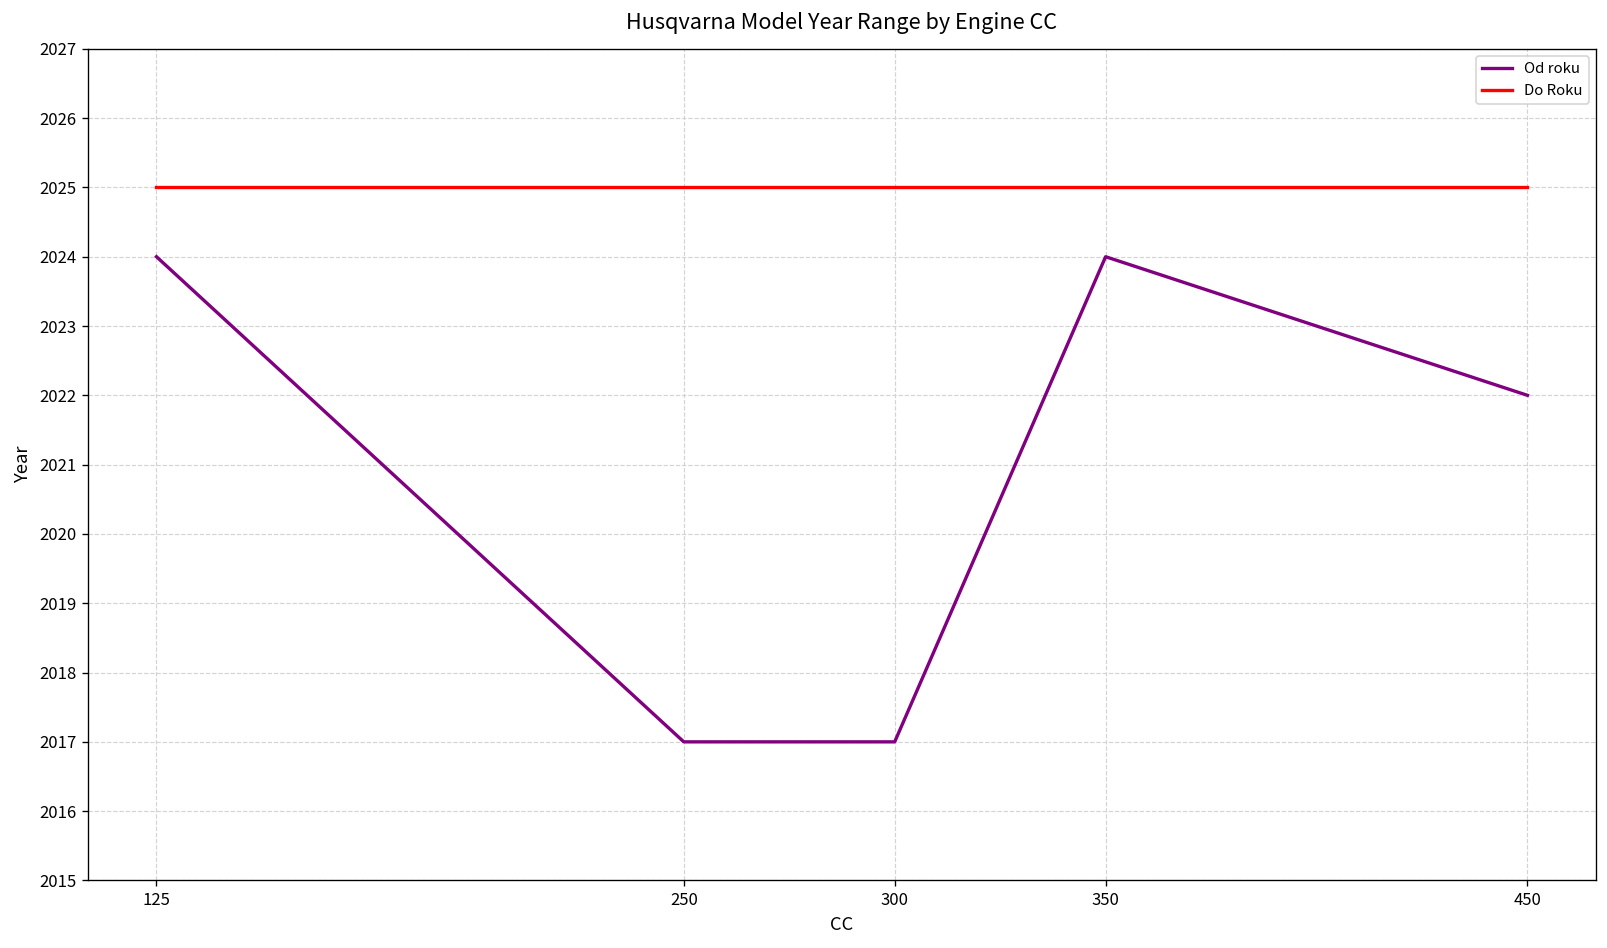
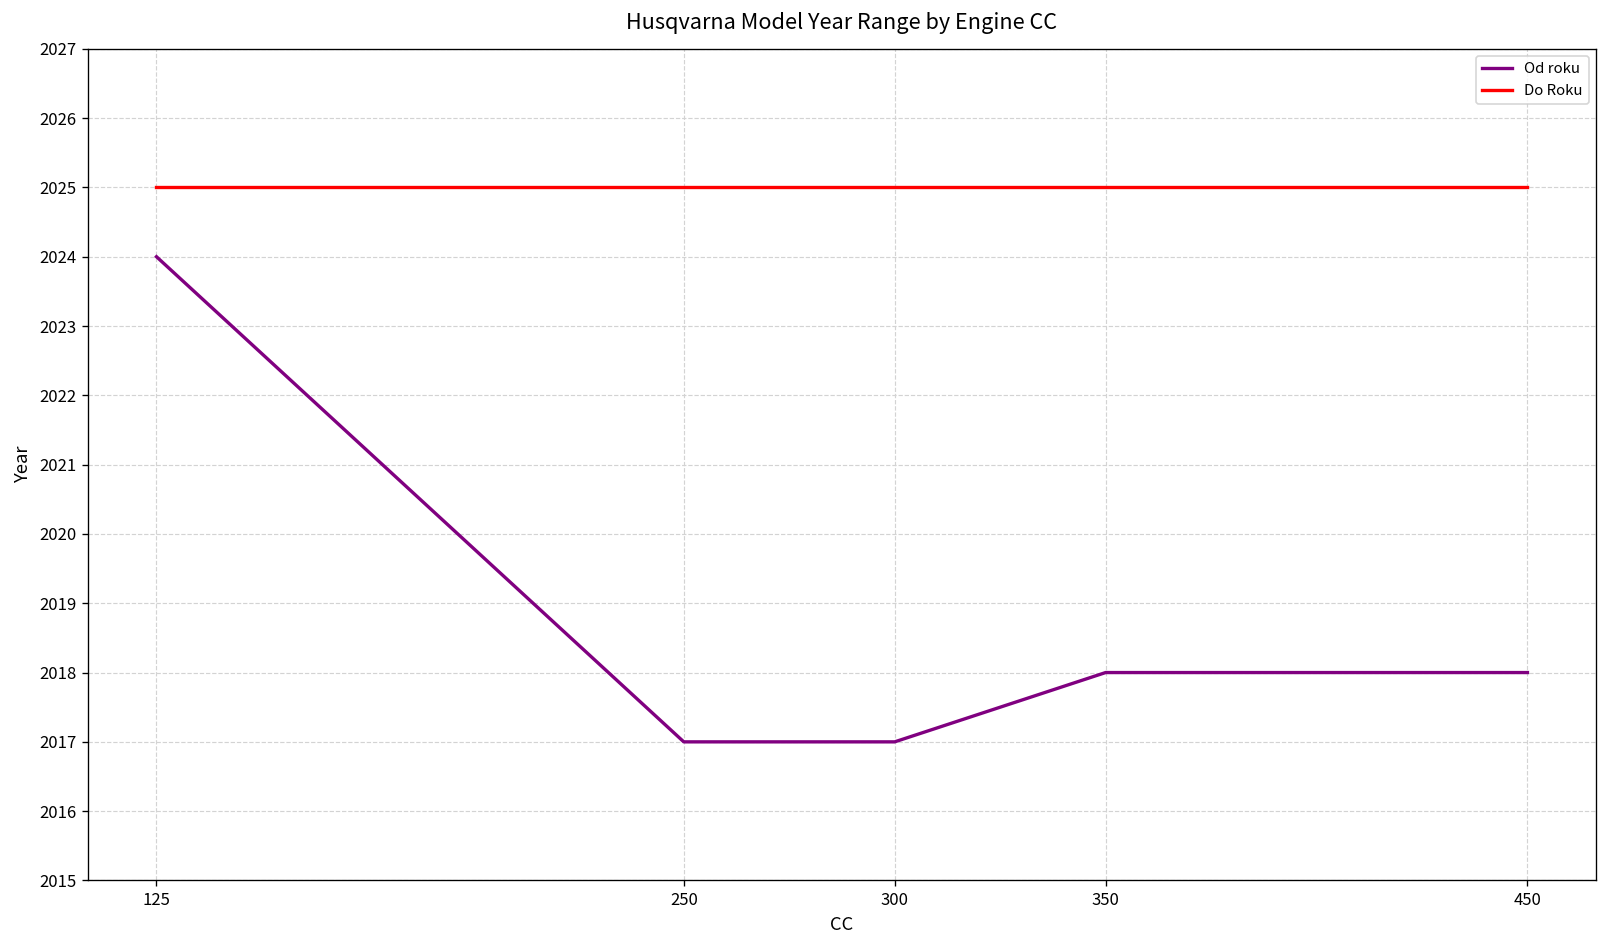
  {
    "Od roku": {
      "125": 2024,
      "250": 2017,
      "300": 2017,
-     "350": 2024,
-     "450": 2022
+     "350": 2018,
+     "450": 2018
    },
    "Do Roku": {
      "125": 2025,
      "250": 2025,
      "300": 2025,
      "350": 2025,
      "450": 2025
    }
  }
